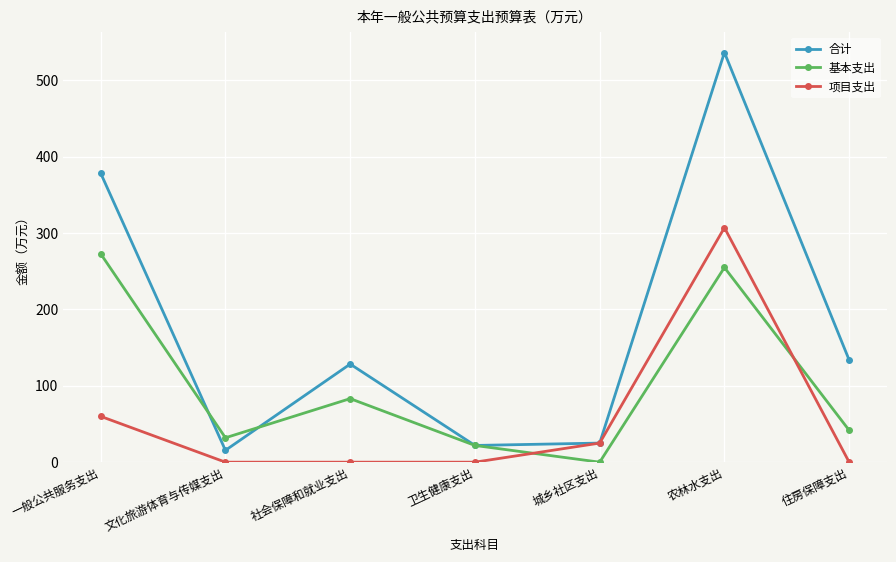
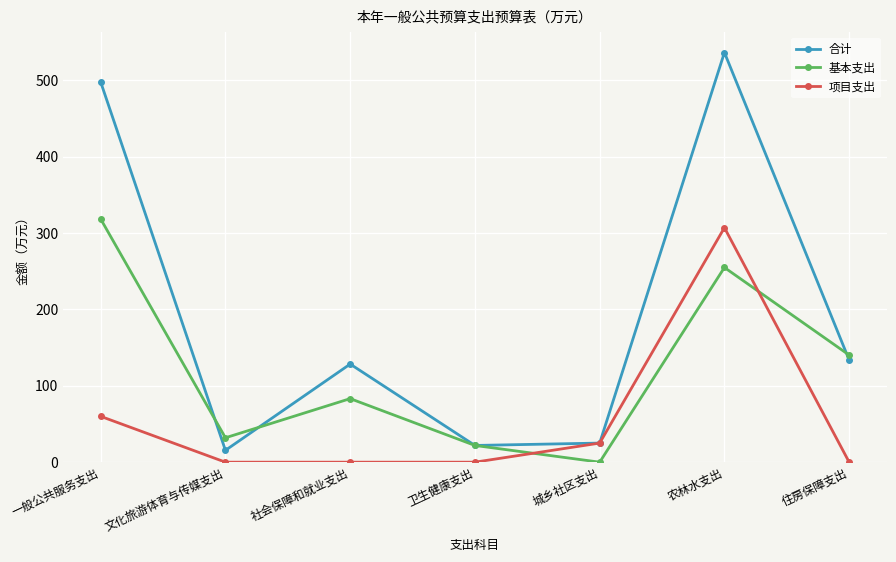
  {
    "合计": {
-     "一般公共服务支出": 380,
+     "一般公共服务支出": 500,
      "文化旅游体育与传媒支出": 20,
      "社会保障和就业支出": 130,
      "农林水支出": 540,
      "住房保障支出": 130
    },
    "基本支出": {
-     "一般公共服务支出": 270,
+     "一般公共服务支出": 320,
      "文化旅游体育与传媒支出": 30,
      "社会保障和就业支出": 80,
      "城乡社区支出": 0,
      "农林水支出": 250,
-     "住房保障支出": 40
+     "住房保障支出": 140
    },
    "项目支出": {
      "一般公共服务支出": 60,
      "文化旅游体育与传媒支出": 0,
      "社会保障和就业支出": 0,
      "卫生健康支出": 0,
      "农林水支出": 310,
      "住房保障支出": 0
    }
  }
